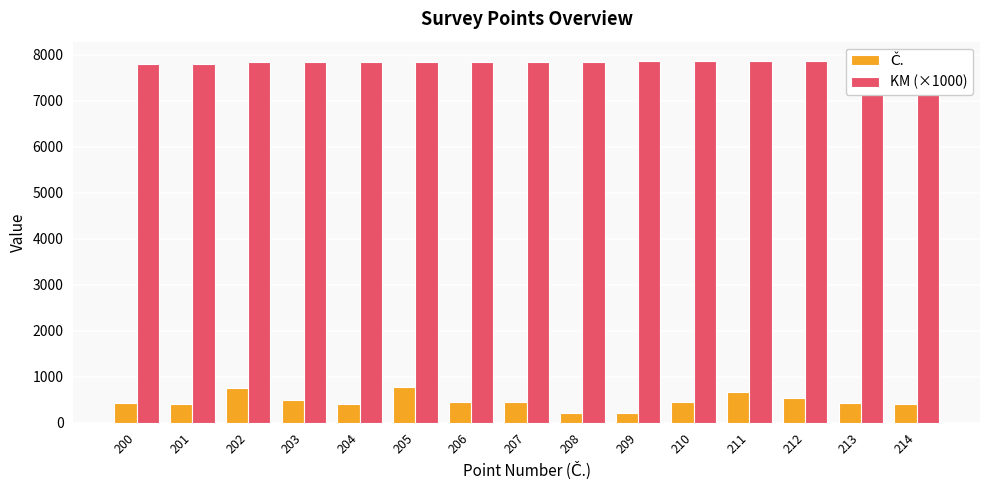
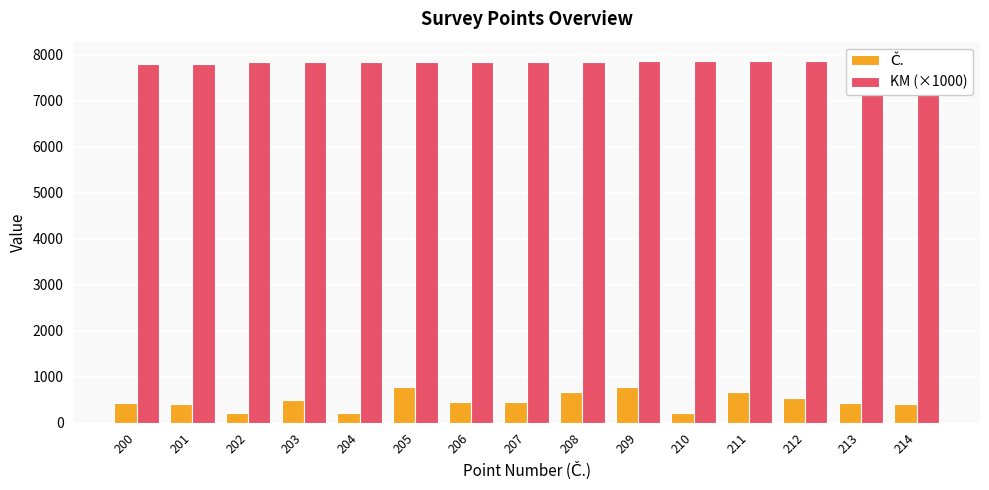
  {
    "Č.": {
      "200": 400,
      "201": 400,
-     "202": 800,
+     "202": 200,
      "203": 500,
-     "204": 400,
+     "204": 200,
      "205": 800,
      "206": 400,
      "207": 500,
-     "208": 200,
-     "209": 200,
-     "210": 400,
+     "208": 700,
+     "209": 800,
+     "210": 200,
      "211": 700,
      "212": 500,
      "213": 400,
      "214": 400
    },
    "KM (×1000)": {
      "200": 7800,
      "201": 7800,
      "202": 7800,
      "203": 7800,
      "204": 7800,
      "205": 7800,
      "206": 7800,
      "207": 7800,
      "208": 7800,
      "209": 7900,
      "210": 7900,
      "211": 7900,
      "212": 7900
    }
  }
